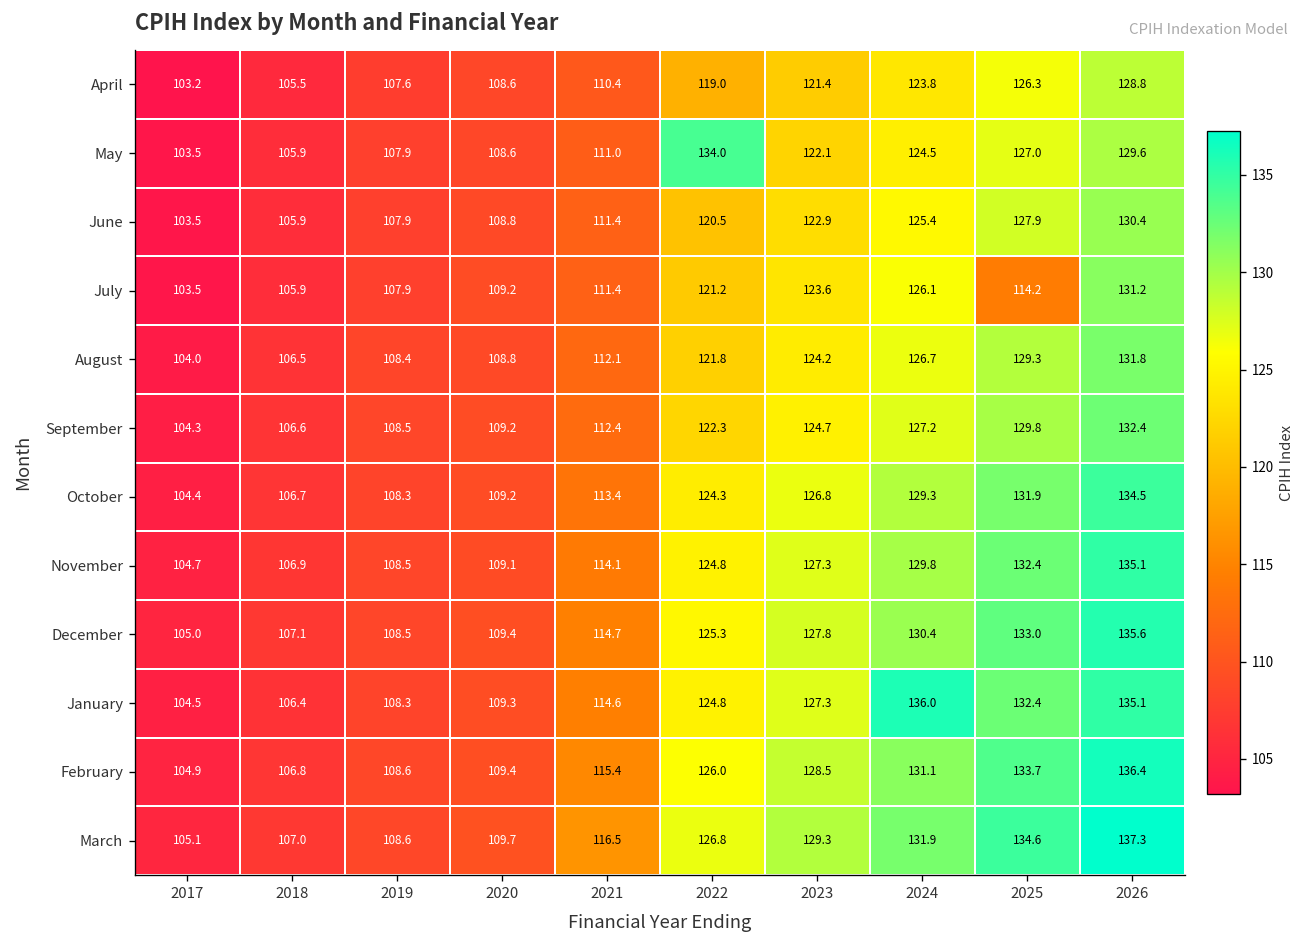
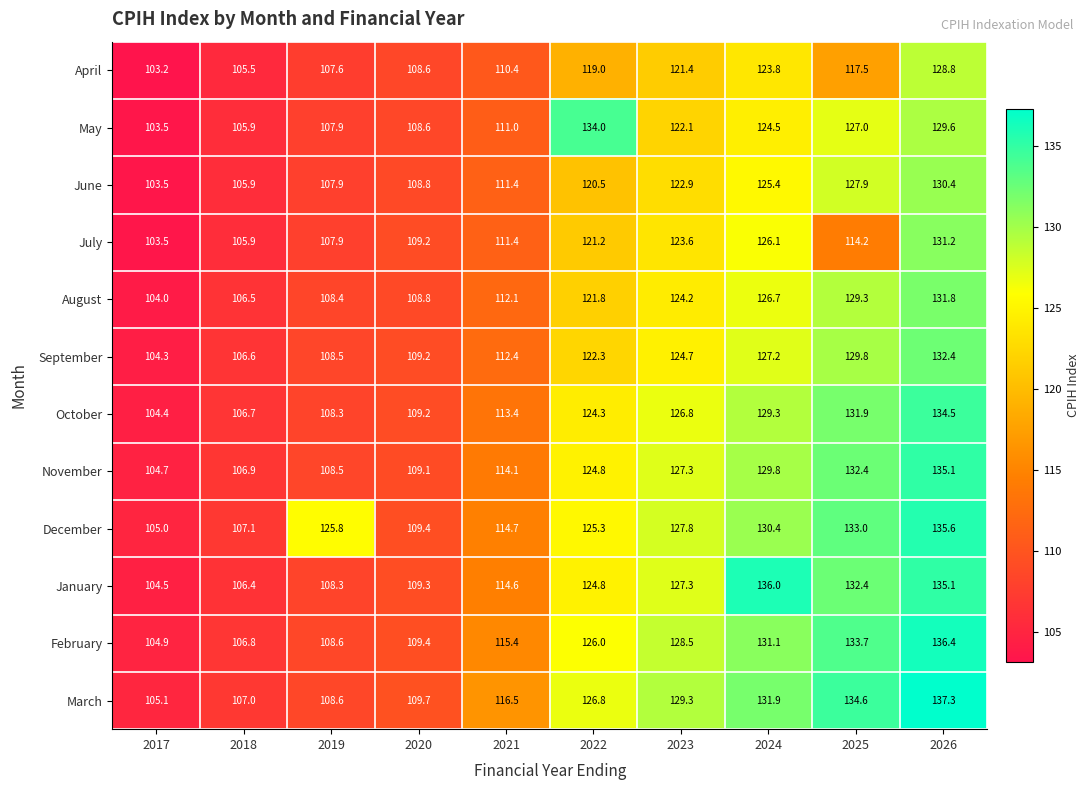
  {
    "April": {
      "2017": 103.2,
      "2018": 105.5,
      "2019": 107.6,
      "2020": 108.6,
      "2021": 110.4,
      "2022": 119.0,
      "2023": 121.4,
      "2024": 123.8,
-     "2025": 126.3,
+     "2025": 117.5,
      "2026": 128.8
    },
    "May": {
      "2017": 103.5,
      "2018": 105.9,
      "2019": 107.9,
      "2020": 108.6,
      "2021": 111.0,
      "2022": 134.0,
      "2023": 122.1,
      "2024": 124.5,
      "2025": 127.0,
      "2026": 129.6
    },
    "June": {
      "2017": 103.5,
      "2018": 105.9,
      "2019": 107.9,
      "2020": 108.8,
      "2021": 111.4,
      "2022": 120.5,
      "2023": 122.9,
      "2024": 125.4,
      "2025": 127.9,
      "2026": 130.4
    },
    "July": {
      "2017": 103.5,
      "2018": 105.9,
      "2019": 107.9,
      "2020": 109.2,
      "2021": 111.4,
      "2022": 121.2,
      "2023": 123.6,
      "2024": 126.1,
      "2025": 114.2,
      "2026": 131.2
    },
    "August": {
      "2017": 104.0,
      "2018": 106.5,
      "2019": 108.4,
      "2020": 108.8,
      "2021": 112.1,
      "2022": 121.8,
      "2023": 124.2,
      "2024": 126.7,
      "2025": 129.3,
      "2026": 131.8
    },
    "September": {
      "2017": 104.3,
      "2018": 106.6,
      "2019": 108.5,
      "2020": 109.2,
      "2021": 112.4,
      "2022": 122.3,
      "2023": 124.7,
      "2024": 127.2,
      "2025": 129.8,
      "2026": 132.4
    },
    "October": {
      "2017": 104.4,
      "2018": 106.7,
      "2019": 108.3,
      "2020": 109.2,
      "2021": 113.4,
      "2022": 124.3,
      "2023": 126.8,
      "2024": 129.3,
      "2025": 131.9,
      "2026": 134.5
    },
    "November": {
      "2017": 104.7,
      "2018": 106.9,
      "2019": 108.5,
      "2020": 109.1,
      "2021": 114.1,
      "2022": 124.8,
      "2023": 127.3,
      "2024": 129.8,
      "2025": 132.4,
      "2026": 135.1
    },
    "December": {
      "2017": 105.0,
      "2018": 107.1,
-     "2019": 108.5,
+     "2019": 125.8,
      "2020": 109.4,
      "2021": 114.7,
      "2022": 125.3,
      "2023": 127.8,
      "2024": 130.4,
      "2025": 133.0,
      "2026": 135.6
    },
    "January": {
      "2017": 104.5,
      "2018": 106.4,
      "2019": 108.3,
      "2020": 109.3,
      "2021": 114.6,
      "2022": 124.8,
      "2023": 127.3,
      "2024": 136.0,
      "2025": 132.4,
      "2026": 135.1
    },
    "February": {
      "2017": 104.9,
      "2018": 106.8,
      "2019": 108.6,
      "2020": 109.4,
      "2021": 115.4,
      "2022": 126.0,
      "2023": 128.5,
      "2024": 131.1,
      "2025": 133.7,
      "2026": 136.4
    },
    "March": {
      "2017": 105.1,
      "2018": 107.0,
      "2019": 108.6,
      "2020": 109.7,
      "2021": 116.5,
      "2022": 126.8,
      "2023": 129.3,
      "2024": 131.9,
      "2025": 134.6,
      "2026": 137.3
    }
  }
